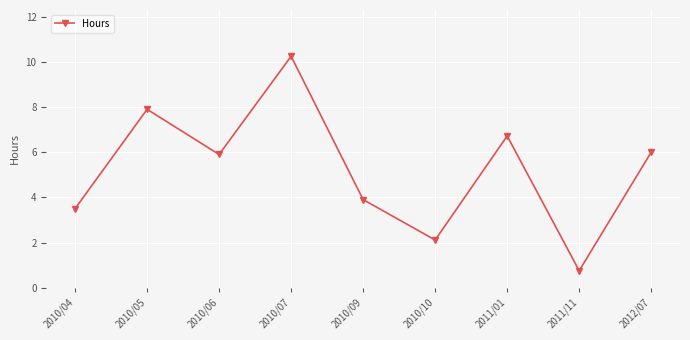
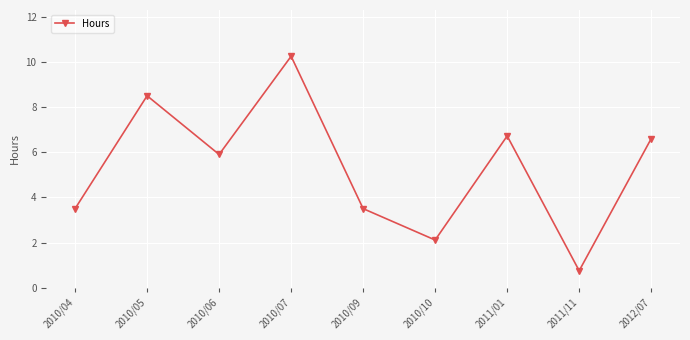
  {
    "2010/04": 3.5,
-   "2010/05": 7.9,
+   "2010/05": 8.5,
    "2010/06": 5.9,
    "2010/07": 10.3,
-   "2010/09": 3.9,
+   "2010/09": 3.5,
    "2010/10": 2.1,
    "2011/01": 6.7,
    "2011/11": 0.8,
-   "2012/07": 6.0
+   "2012/07": 6.6
  }
